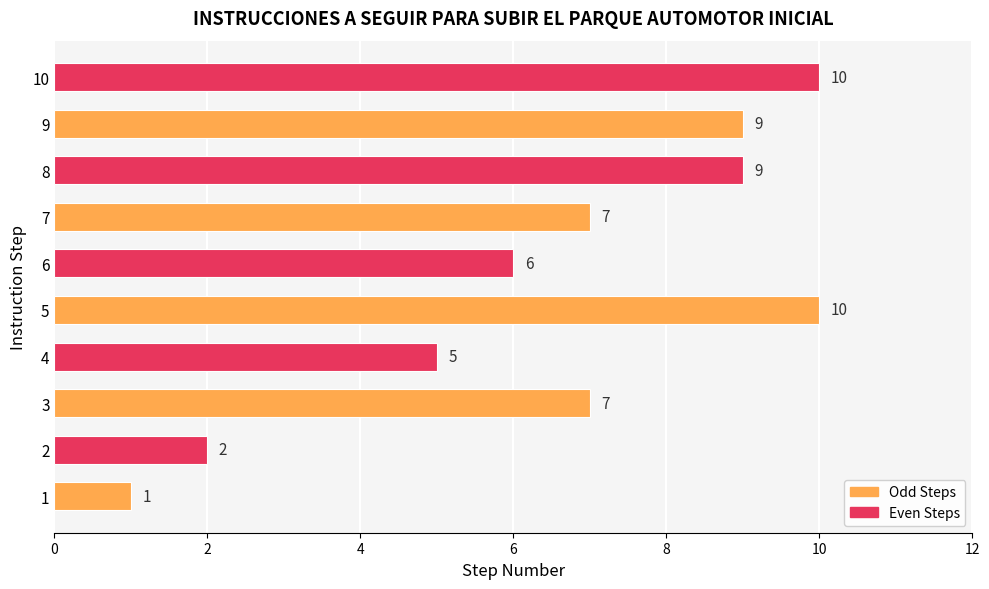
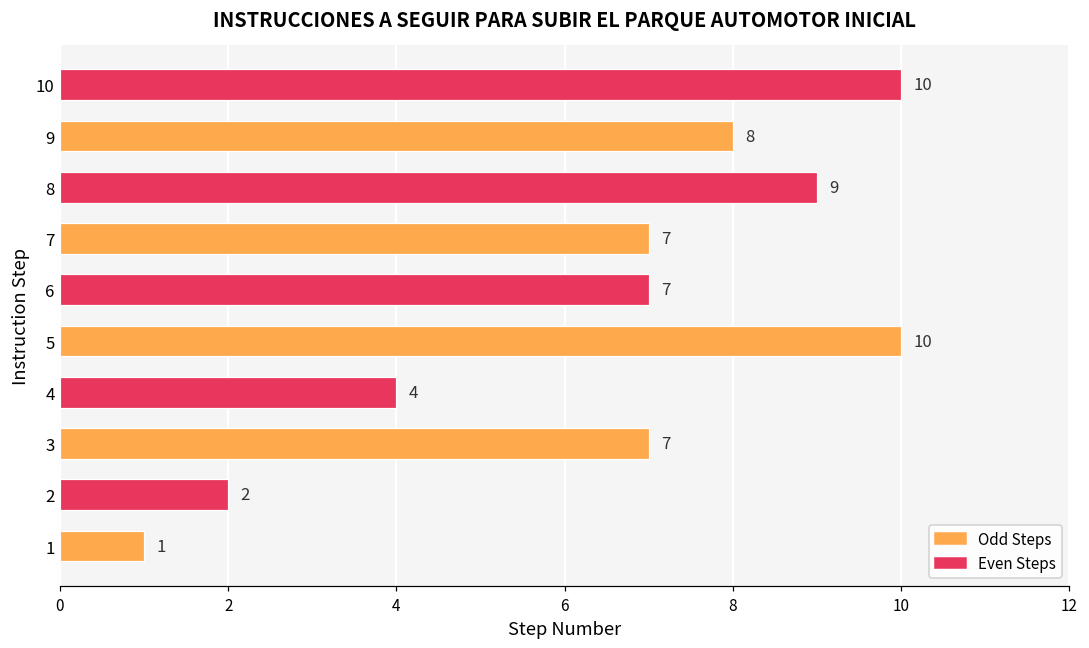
  {
    "10": 10,
-   "9": 9,
+   "9": 8,
    "8": 9,
    "7": 7,
-   "6": 6,
+   "6": 7,
    "5": 10,
-   "4": 5,
+   "4": 4,
    "3": 7,
    "2": 2,
    "1": 1
  }
